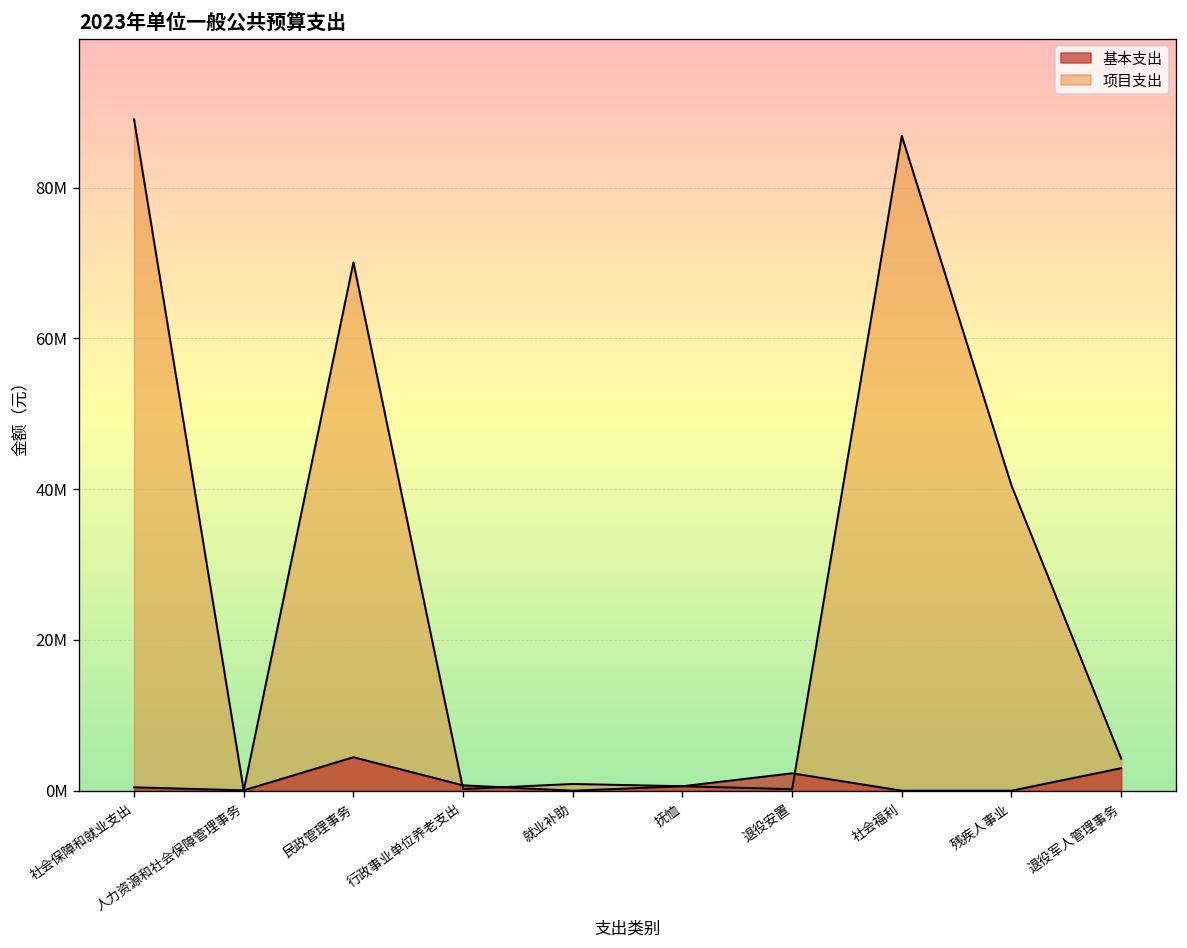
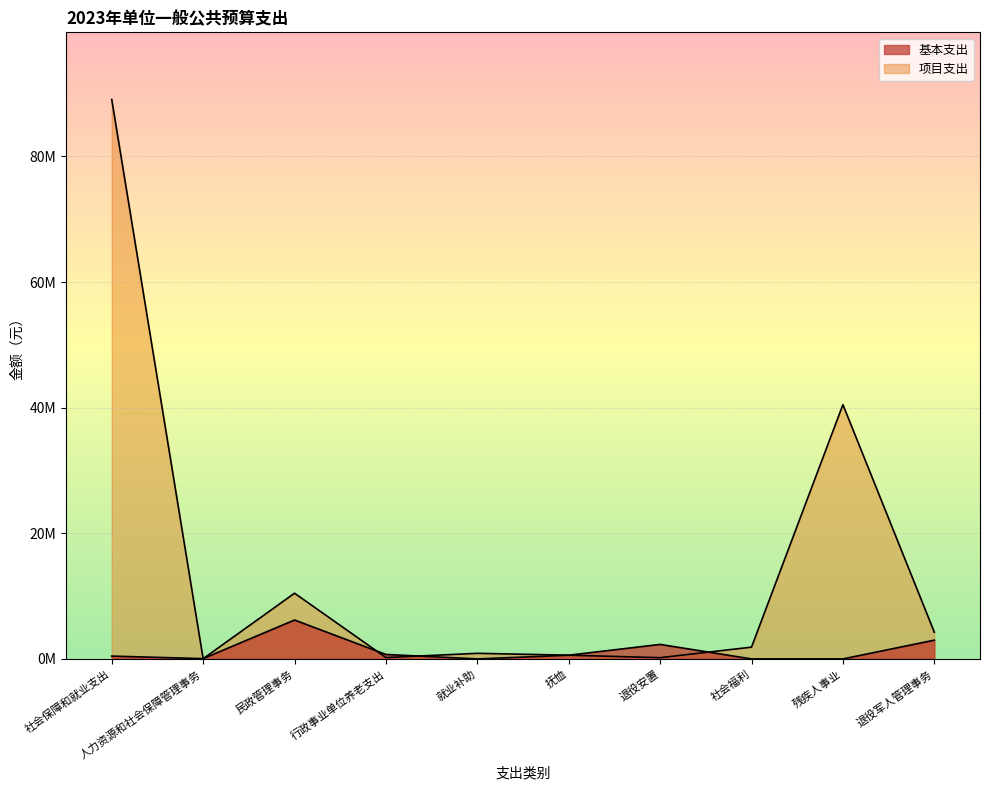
  {
    "基本支出": {
      "社会保障和就业支出": 0,
-     "民政管理事务": 4000000,
+     "民政管理事务": 6000000,
      "行政事业单位养老支出": 1000000,
      "就业补助": 0,
      "退役安置": 2000000,
      "社会福利": 0,
      "残疾人事业": 0,
      "退役军人管理事务": 3000000
    },
    "项目支出": {
      "社会保障和就业支出": 89000000,
-     "民政管理事务": 70000000,
+     "民政管理事务": 10000000,
      "行政事业单位养老支出": 0,
      "就业补助": 1000000,
      "退役安置": 0,
-     "社会福利": 87000000,
+     "社会福利": 2000000,
      "残疾人事业": 40000000,
      "退役军人管理事务": 4000000
    }
  }
